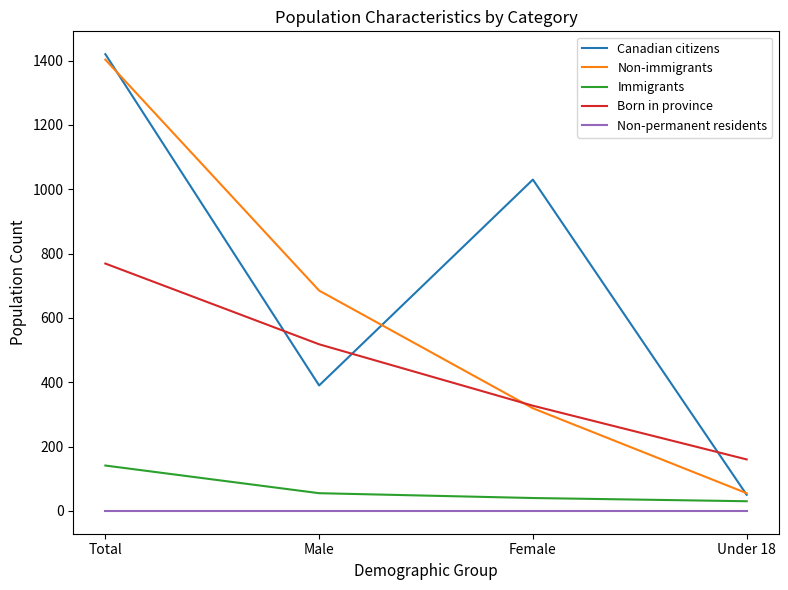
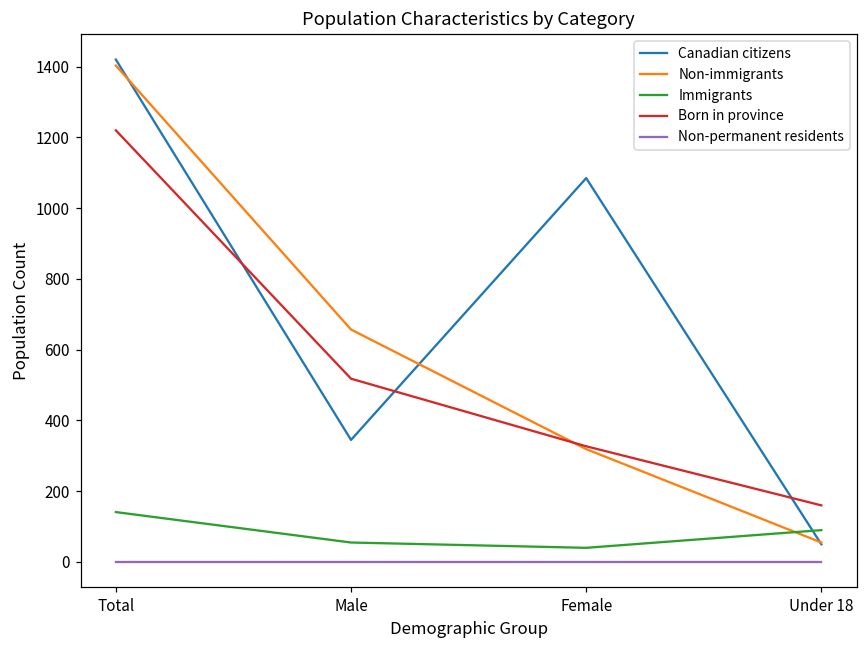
  {
    "Canadian citizens": {
      "Total": 1420,
-     "Male": 390,
-     "Female": 1030
+     "Male": 350,
+     "Female": 1090
    },
    "Non-immigrants": {
      "Total": 1400,
-     "Male": 690,
+     "Male": 660,
      "Female": 320
    },
    "Immigrants": {
      "Total": 140,
      "Male": 60,
      "Female": 40,
-     "Under 18": 30
+     "Under 18": 90
    },
    "Born in province": {
-     "Total": 770,
+     "Total": 1220,
      "Male": 520,
      "Female": 330,
      "Under 18": 160
    },
    "Non-permanent residents": {
      "Total": 0,
      "Male": 0,
      "Female": 0,
      "Under 18": 0
    }
  }
